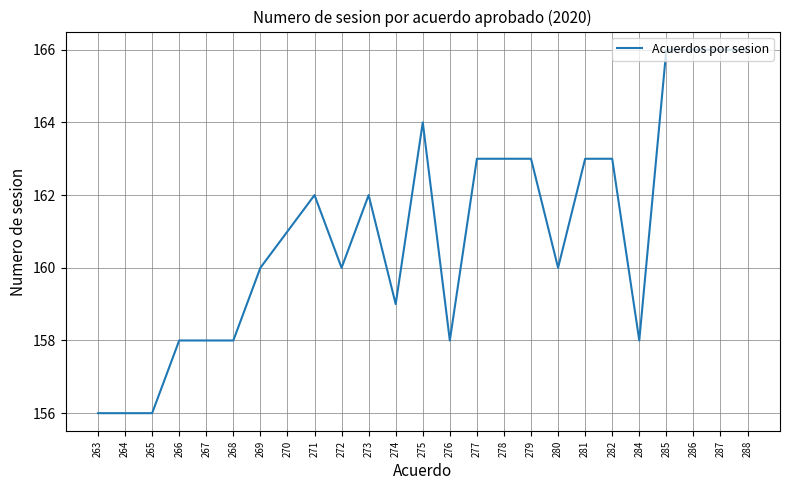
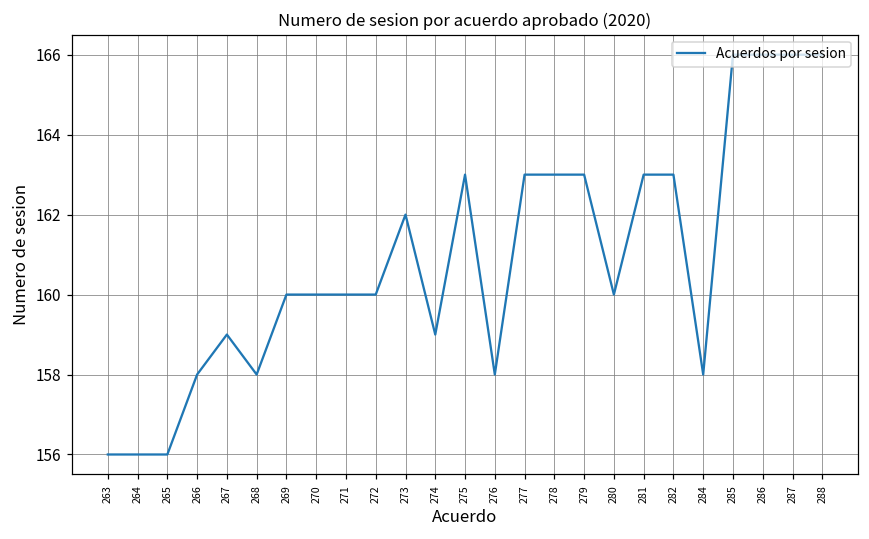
  {
    "263": 156,
    "264": 156,
    "265": 156,
    "266": 158,
-   "267": 158,
+   "267": 159,
    "268": 158,
    "269": 160,
-   "270": 161,
-   "271": 162,
+   "270": 160,
+   "271": 160,
    "272": 160,
    "273": 162,
    "274": 159,
-   "275": 164,
+   "275": 163,
    "276": 158,
    "277": 163,
    "278": 163,
    "279": 163,
    "280": 160,
    "281": 163,
    "282": 163,
    "284": 158
  }
